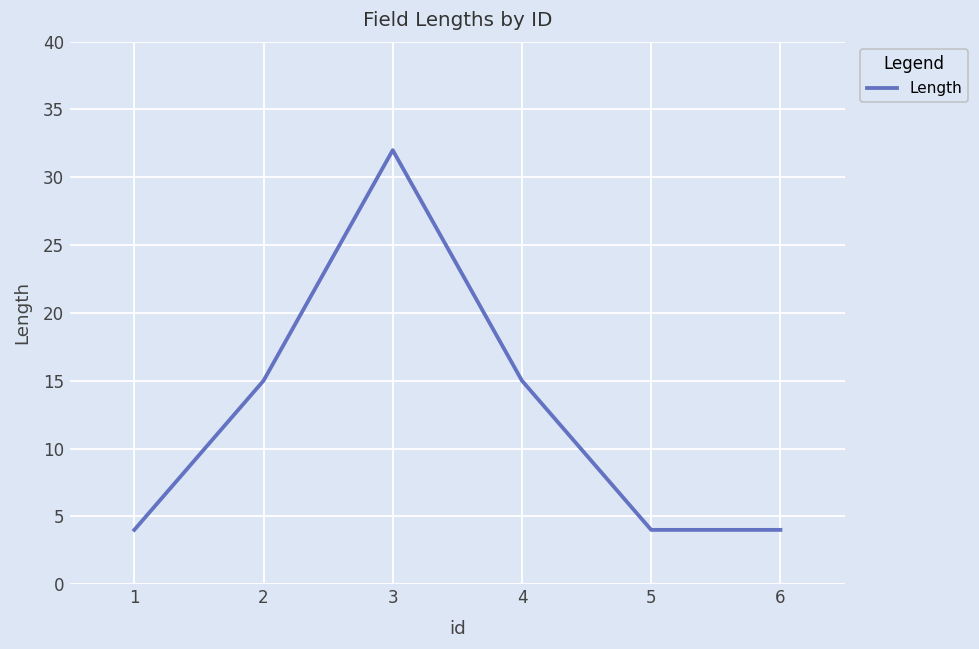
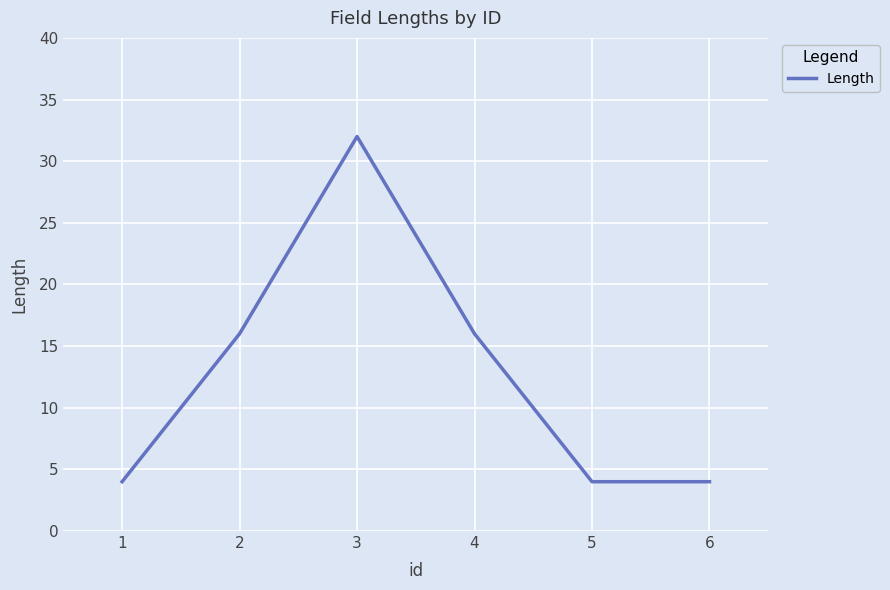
  {
    "1": 4,
-   "2": 15,
+   "2": 16,
    "3": 32,
-   "4": 15,
+   "4": 16,
    "5": 4,
    "6": 4
  }
